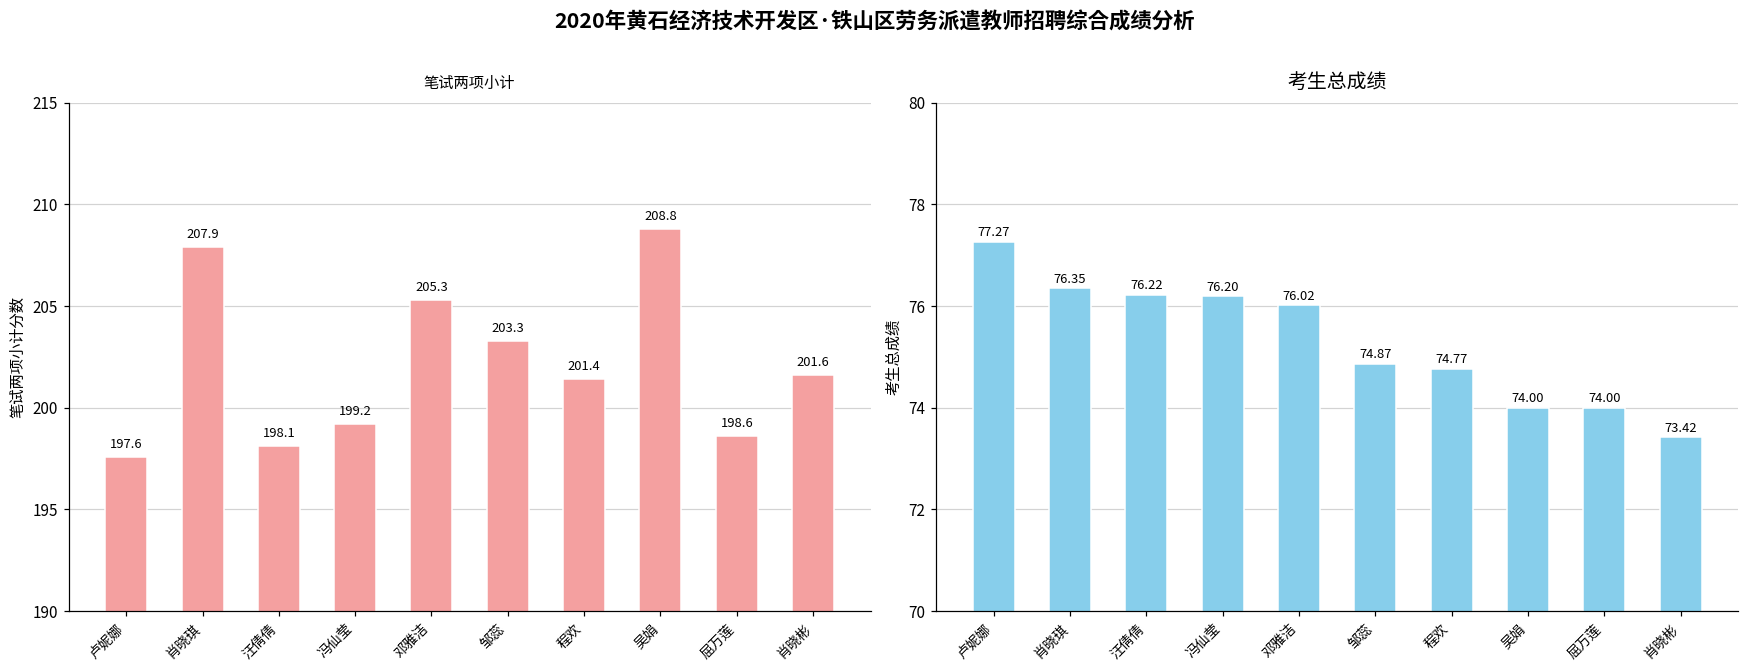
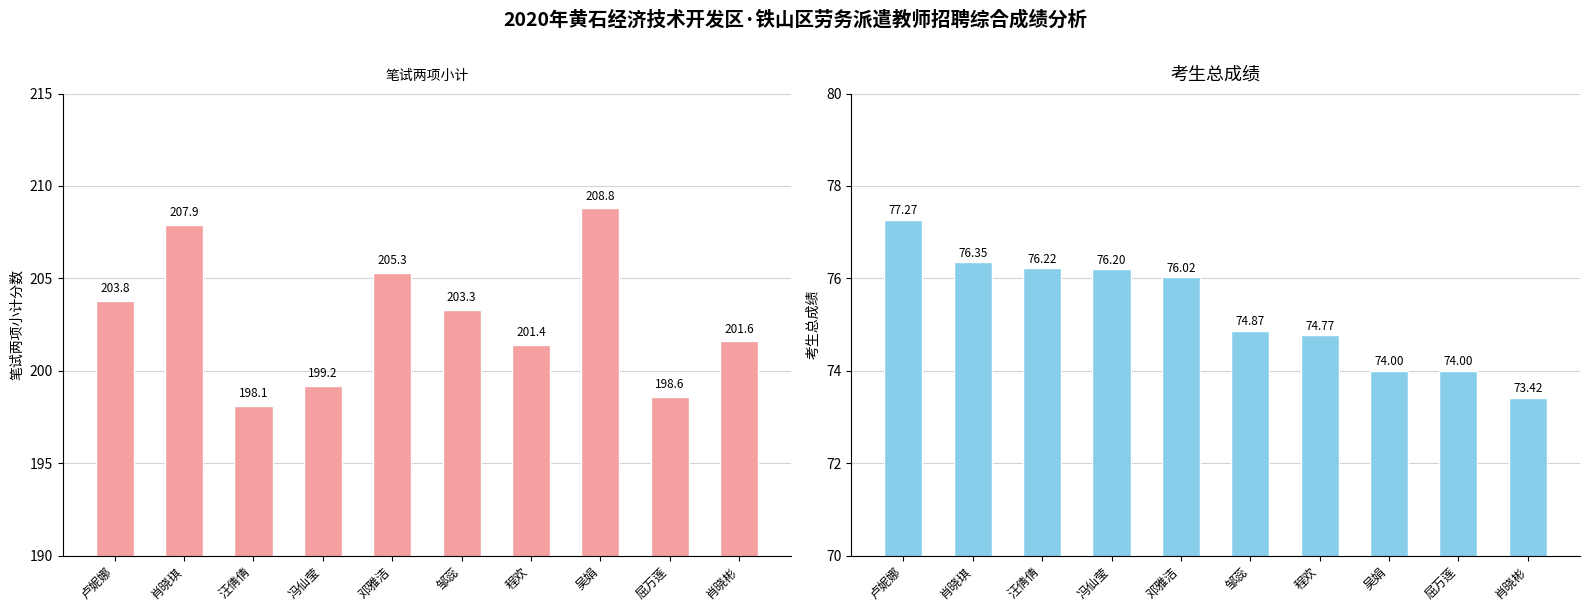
  {
    "笔试两项小计": {
-     "卢妮娜": 197.6,
+     "卢妮娜": 203.8,
      "肖晓琪": 207.9,
      "汪倩倩": 198.1,
      "冯仙莹": 199.2,
      "邓雅洁": 205.3,
      "邹蕊": 203.3,
      "程欢": 201.4,
      "吴娟": 208.8,
      "屈万莲": 198.6,
      "肖晓彬": 201.6
    },
    "考生总成绩": {
      "卢妮娜": 77.27,
      "肖晓琪": 76.35,
      "汪倩倩": 76.22,
      "冯仙莹": 76.20,
      "邓雅洁": 76.02,
      "邹蕊": 74.87,
      "程欢": 74.77,
      "吴娟": 74.00,
      "屈万莲": 74.00,
      "肖晓彬": 73.42
    }
  }
